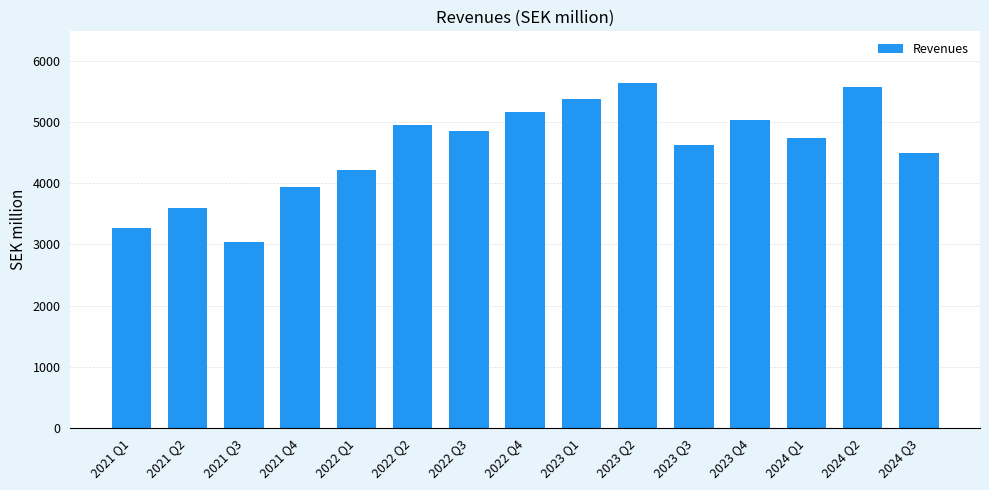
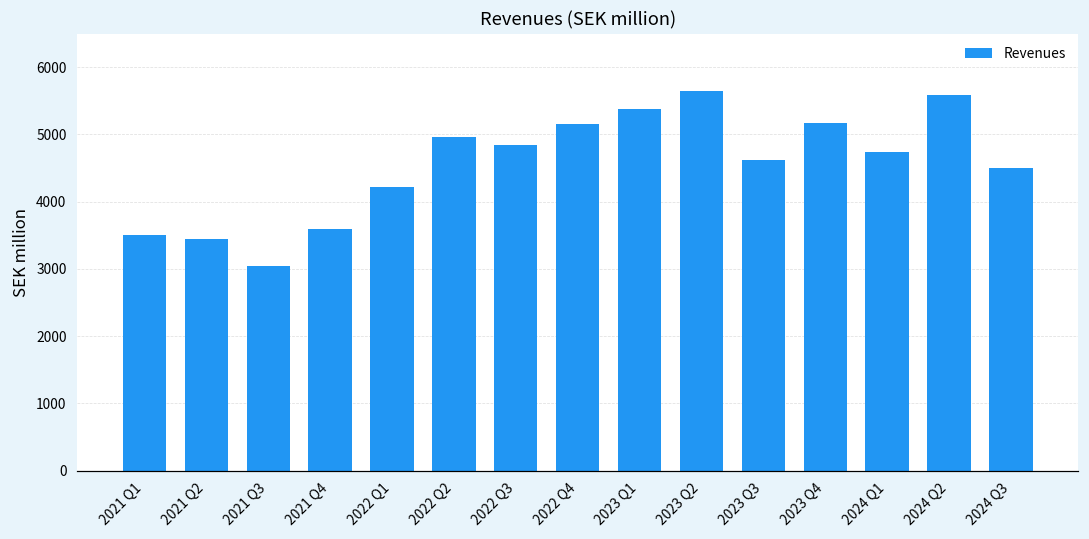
  {
-   "2021 Q1": 3300,
-   "2021 Q2": 3600,
+   "2021 Q1": 3500,
+   "2021 Q2": 3400,
    "2021 Q3": 3000,
-   "2021 Q4": 3900,
+   "2021 Q4": 3600,
    "2022 Q1": 4200,
    "2022 Q2": 5000,
    "2022 Q3": 4800,
    "2022 Q4": 5200,
    "2023 Q1": 5400,
    "2023 Q2": 5600,
    "2023 Q3": 4600,
-   "2023 Q4": 5000,
+   "2023 Q4": 5200,
    "2024 Q1": 4700,
    "2024 Q2": 5600,
    "2024 Q3": 4500
  }
